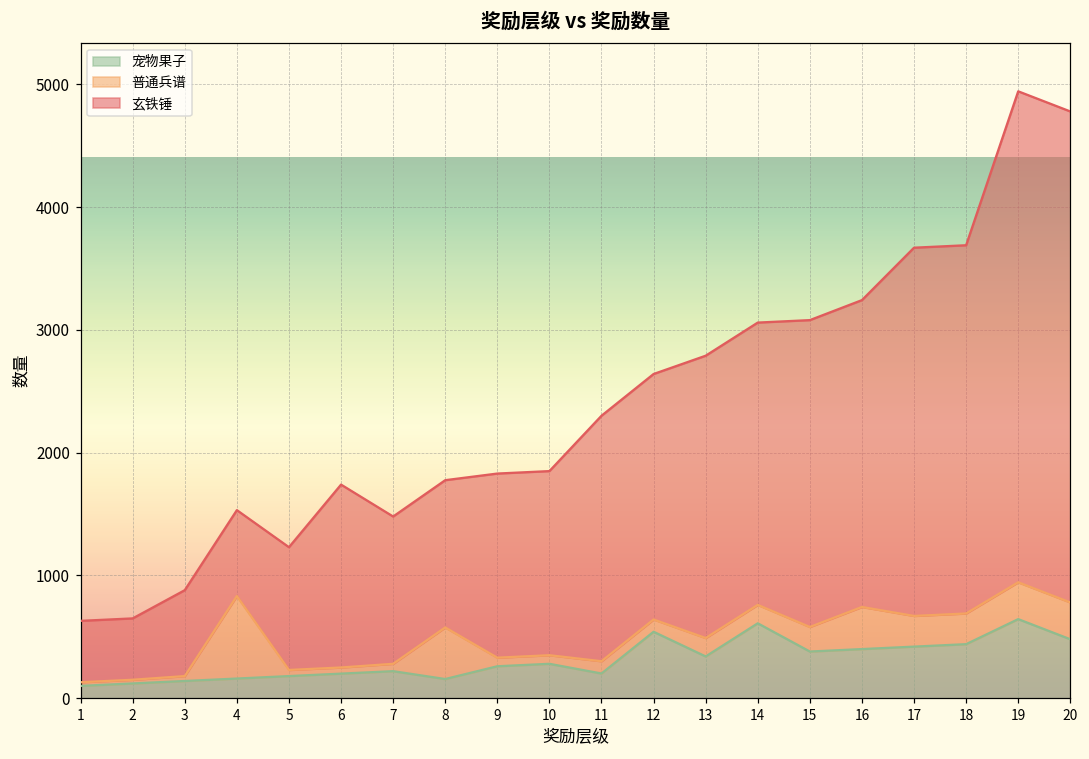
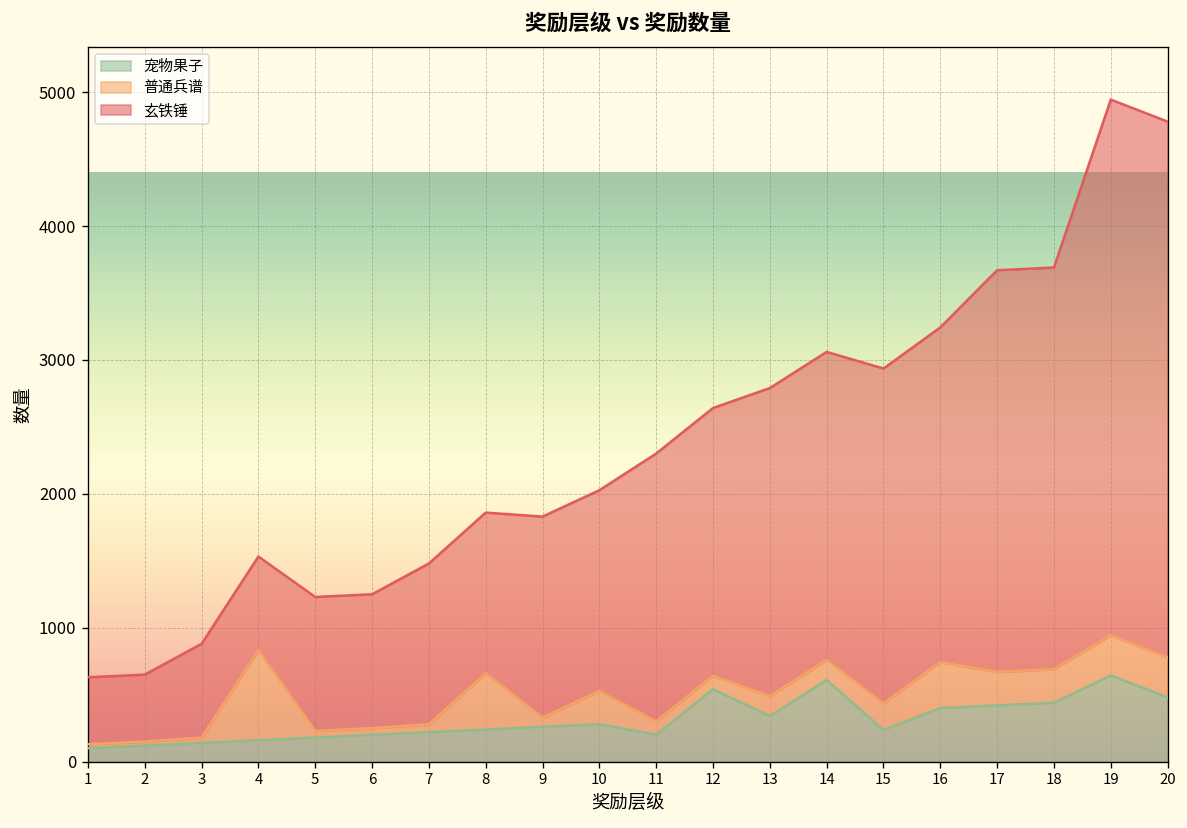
  {
    "宠物果子": {
      "1": 100,
      "2": 120,
      "3": 140,
      "4": 160,
      "5": 180,
      "6": 200,
      "7": 220,
-     "8": 160,
+     "8": 240,
      "9": 260,
      "10": 280,
      "11": 200,
      "12": 540,
      "13": 340,
      "14": 610,
-     "15": 380,
+     "15": 240,
      "16": 400,
      "17": 420,
      "18": 440,
      "19": 640,
      "20": 480
    },
    "普通兵谱": {
      "1": 30,
      "2": 30,
      "3": 40,
      "4": 670,
      "5": 50,
      "6": 50,
      "7": 60,
      "8": 420,
      "9": 70,
-     "10": 70,
+     "10": 250,
      "11": 100,
      "12": 100,
      "13": 150,
      "14": 150,
      "15": 200,
      "16": 340,
      "17": 250,
      "18": 250,
      "19": 300,
      "20": 300
    },
    "玄铁锤": {
      "1": 500,
      "2": 500,
      "3": 700,
      "4": 700,
      "5": 1000,
-     "6": 1490,
+     "6": 1000,
      "7": 1200,
      "8": 1200,
      "9": 1500,
      "10": 1500,
      "11": 2000,
      "12": 2000,
      "13": 2300,
      "14": 2300,
      "15": 2500,
      "16": 2500,
      "17": 3000,
      "18": 3000,
      "19": 4000,
      "20": 4000
    }
  }
